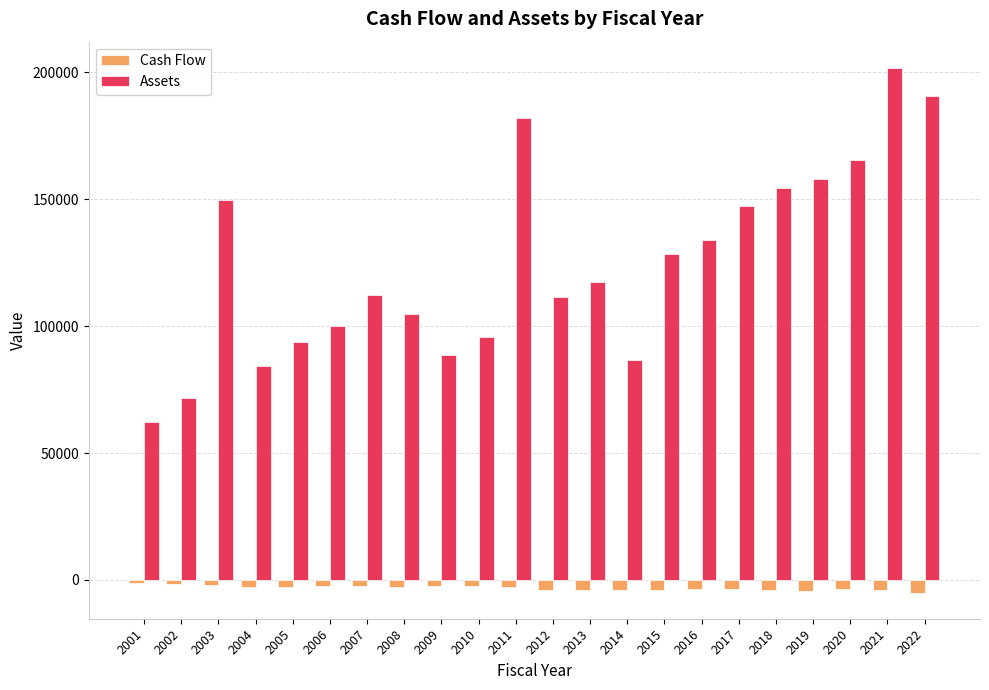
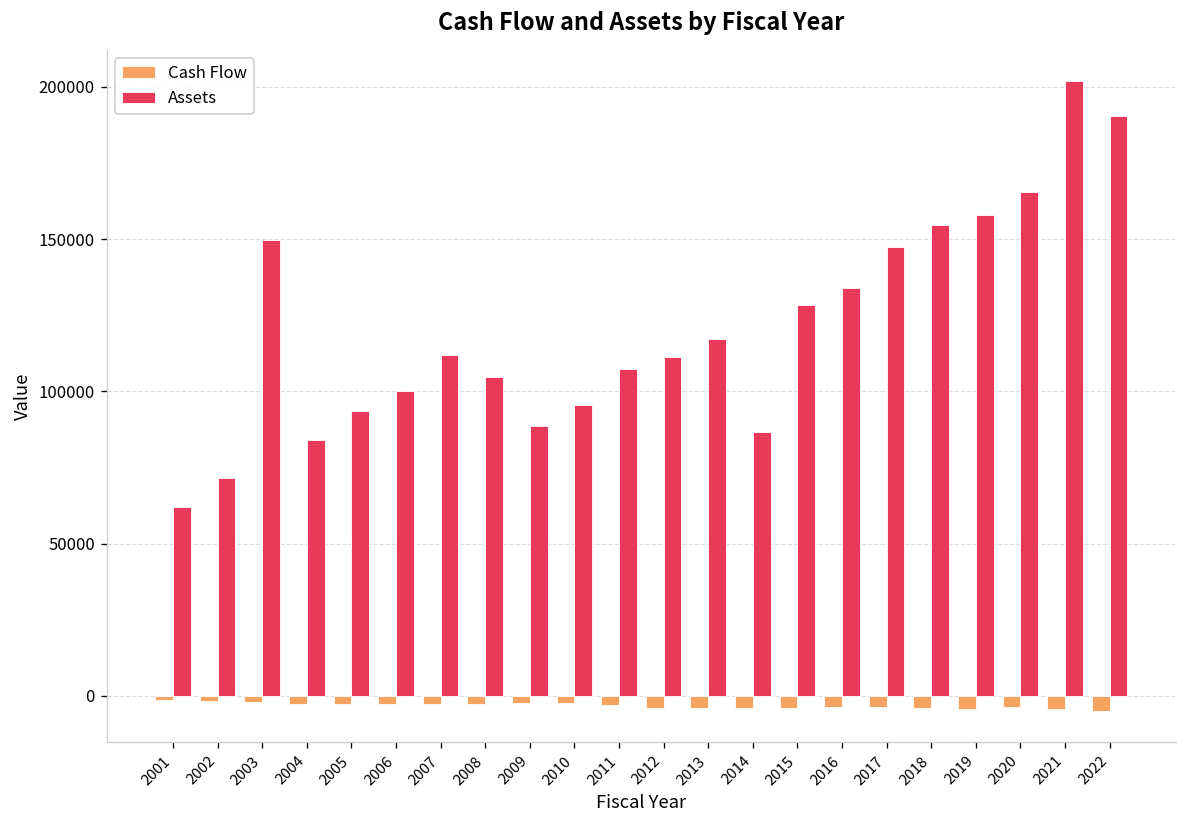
  {
    "Cash Flow": {
      "2001": -1000,
      "2002": -2000,
      "2003": -2000,
      "2004": -3000,
      "2005": -3000,
      "2006": -3000,
      "2007": -2000,
      "2008": -3000,
      "2009": -2000,
      "2010": -2000,
      "2011": -3000,
      "2012": -4000,
      "2013": -4000,
      "2014": -4000,
      "2015": -4000,
      "2016": -4000,
      "2017": -4000,
      "2018": -4000,
      "2019": -4000,
      "2020": -4000,
      "2021": -4000,
      "2022": -5000
    },
    "Assets": {
      "2001": 62000,
      "2002": 72000,
      "2003": 150000,
      "2004": 84000,
      "2005": 94000,
      "2006": 100000,
      "2007": 112000,
      "2008": 105000,
      "2009": 89000,
      "2010": 96000,
-     "2011": 182000,
+     "2011": 107000,
      "2012": 111000,
      "2013": 117000,
      "2014": 87000,
      "2015": 129000,
      "2016": 134000,
      "2017": 147000,
      "2018": 155000,
      "2019": 158000,
      "2020": 165000,
      "2021": 202000,
      "2022": 191000
    }
  }
